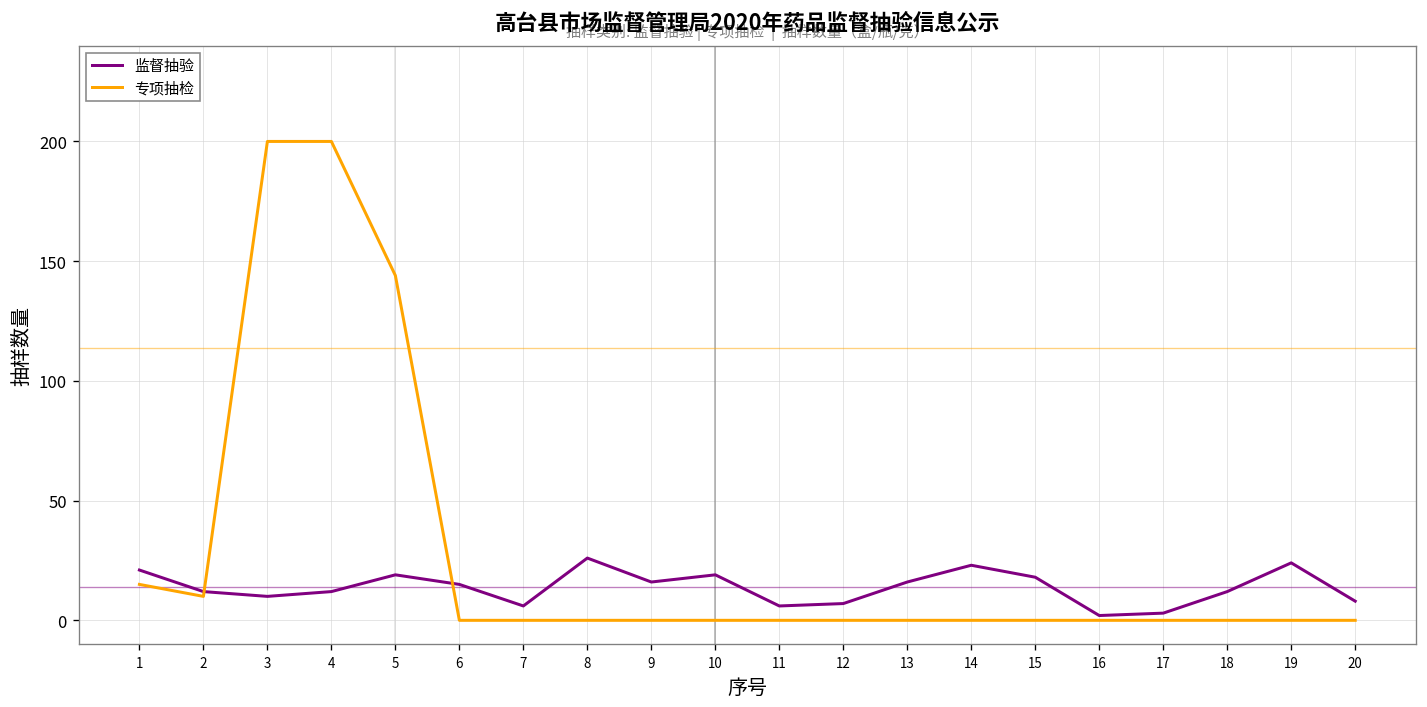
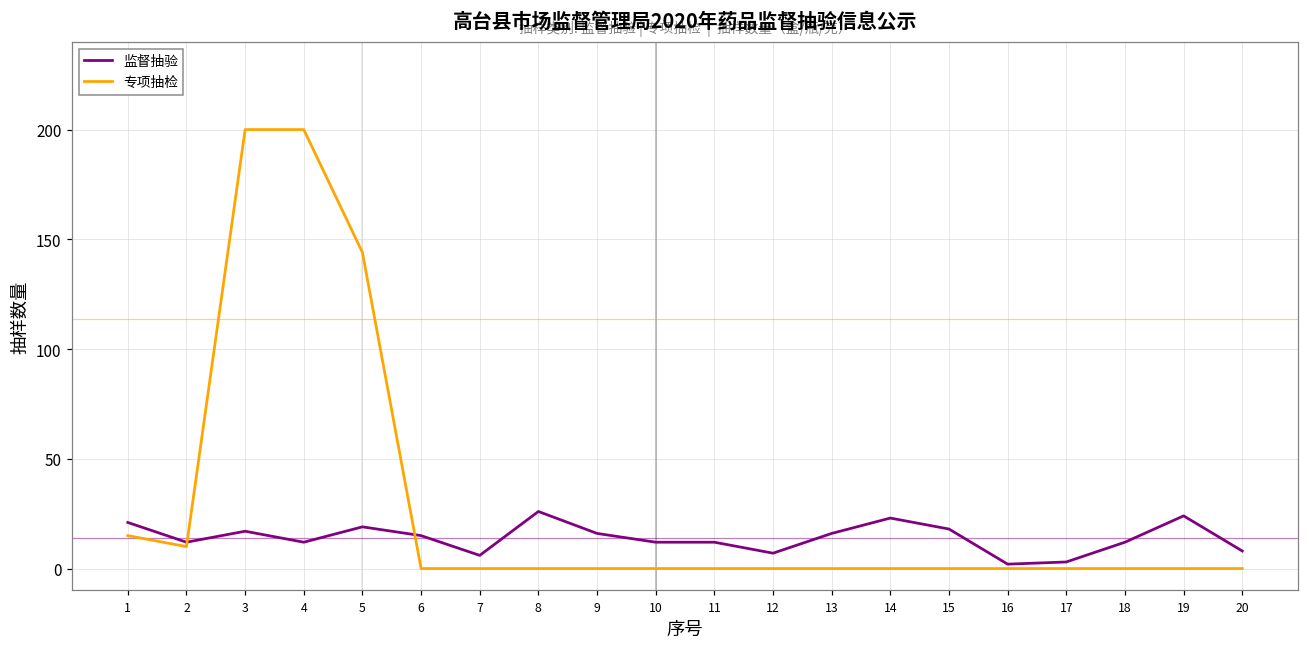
  {
    "监督抽验": {
      "1": 21,
      "2": 12,
-     "3": 10,
+     "3": 17,
      "4": 12,
      "5": 19,
      "6": 15,
      "7": 6,
      "8": 26,
      "9": 16,
-     "10": 19,
-     "11": 6,
+     "10": 12,
+     "11": 12,
      "12": 7,
      "13": 16,
      "14": 23,
      "15": 18,
      "16": 2,
      "17": 3,
      "18": 12,
      "19": 24,
      "20": 8
    },
    "专项抽检": {
      "1": 15,
      "2": 10,
      "3": 200,
      "4": 200,
      "5": 144,
      "6": 0,
      "7": 0,
      "8": 0,
      "9": 0,
      "10": 0,
      "11": 0,
      "12": 0,
      "13": 0,
      "14": 0,
      "15": 0,
      "16": 0,
      "17": 0,
      "18": 0,
      "19": 0,
      "20": 0
    }
  }
